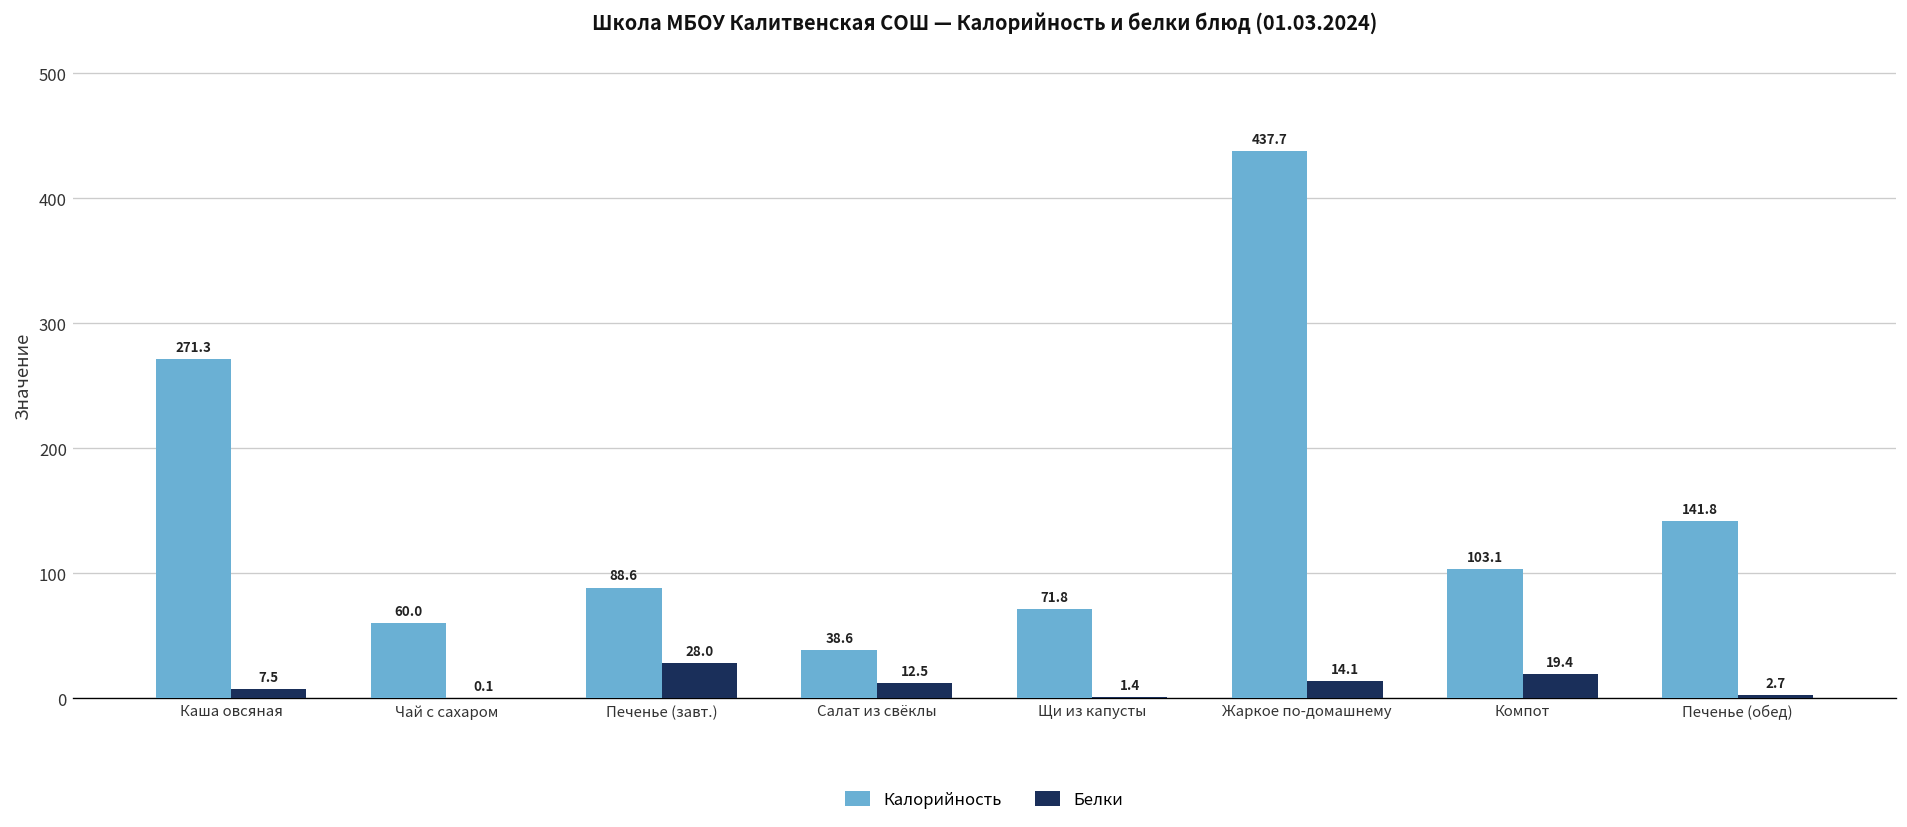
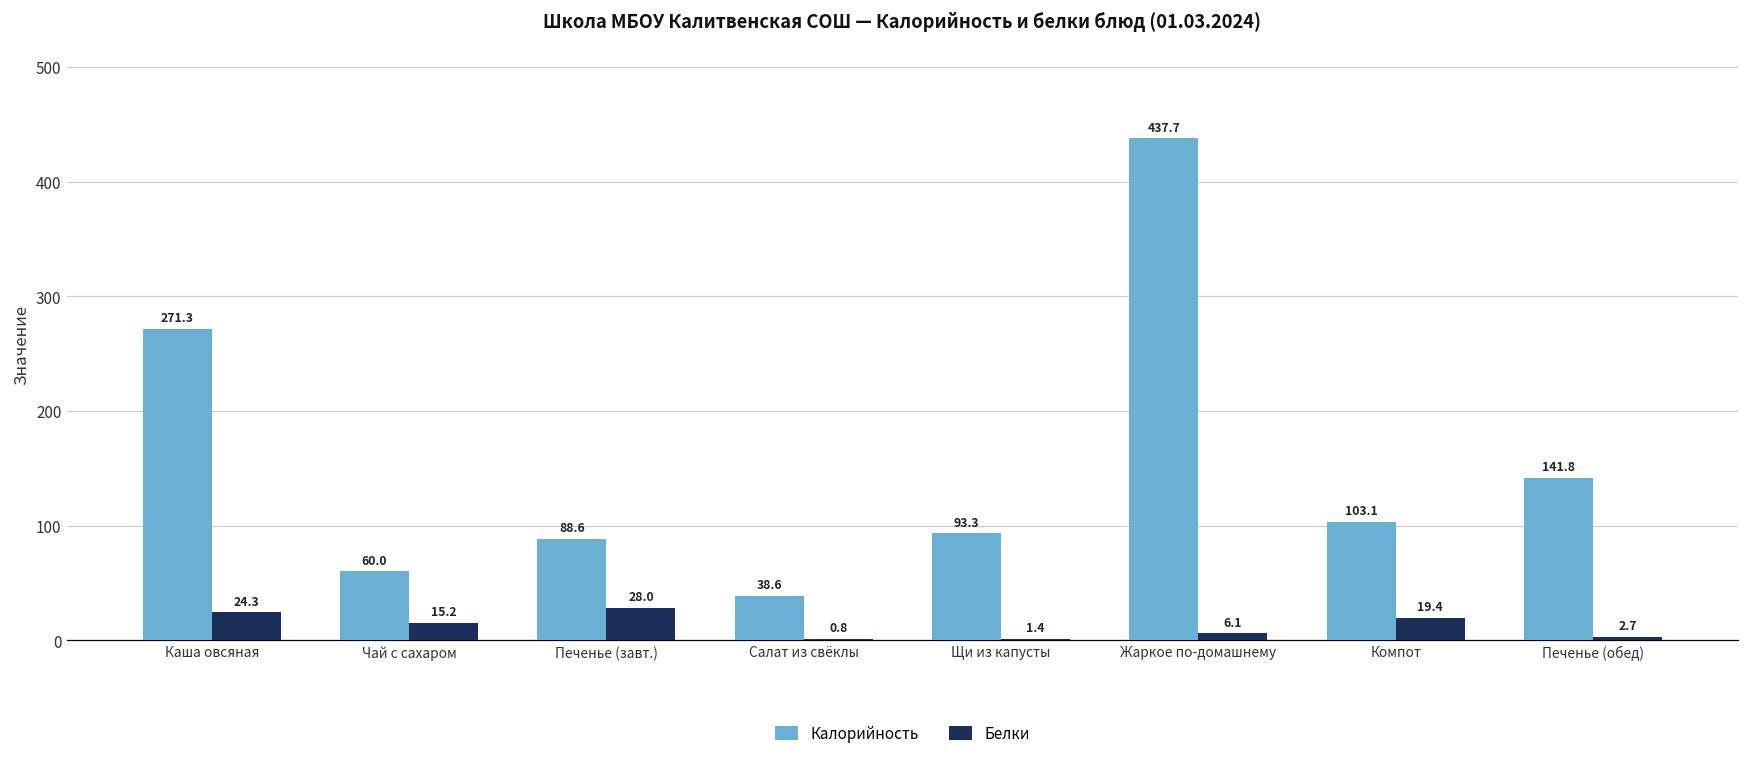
  {
    "Калорийность": {
      "Каша овсяная": 271.3,
      "Чай с сахаром": 60.0,
      "Печенье (завт.)": 88.6,
      "Салат из свёклы": 38.6,
-     "Щи из капусты": 71.8,
+     "Щи из капусты": 93.3,
      "Жаркое по-домашнему": 437.7,
      "Компот": 103.1,
      "Печенье (обед)": 141.8
    },
    "Белки": {
-     "Каша овсяная": 7.5,
-     "Чай с сахаром": 0.1,
+     "Каша овсяная": 24.3,
+     "Чай с сахаром": 15.2,
      "Печенье (завт.)": 28.0,
-     "Салат из свёклы": 12.5,
+     "Салат из свёклы": 0.8,
      "Щи из капусты": 1.4,
-     "Жаркое по-домашнему": 14.1,
+     "Жаркое по-домашнему": 6.1,
      "Компот": 19.4,
      "Печенье (обед)": 2.7
    }
  }
